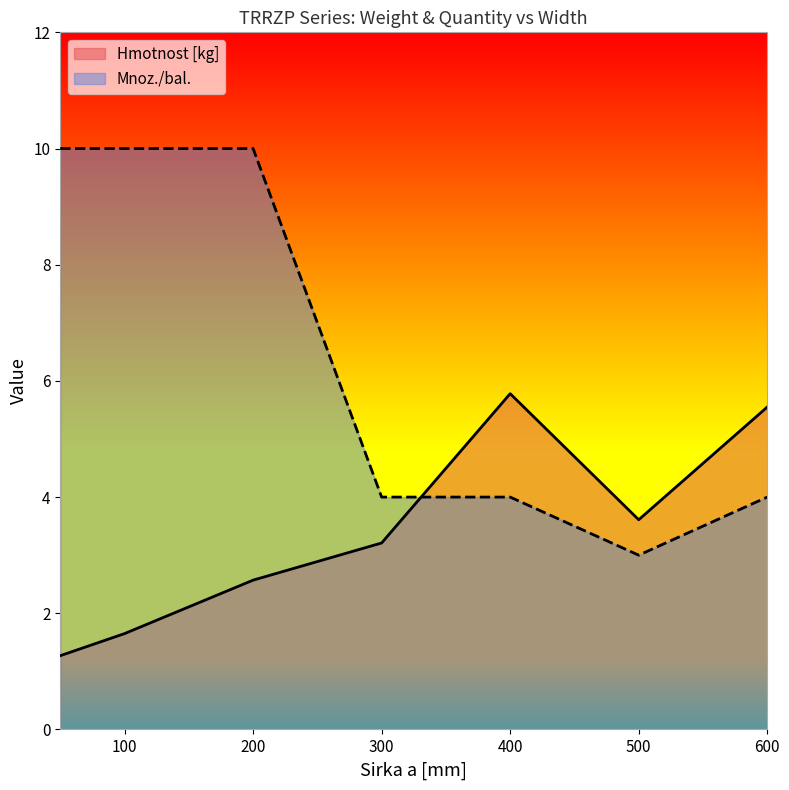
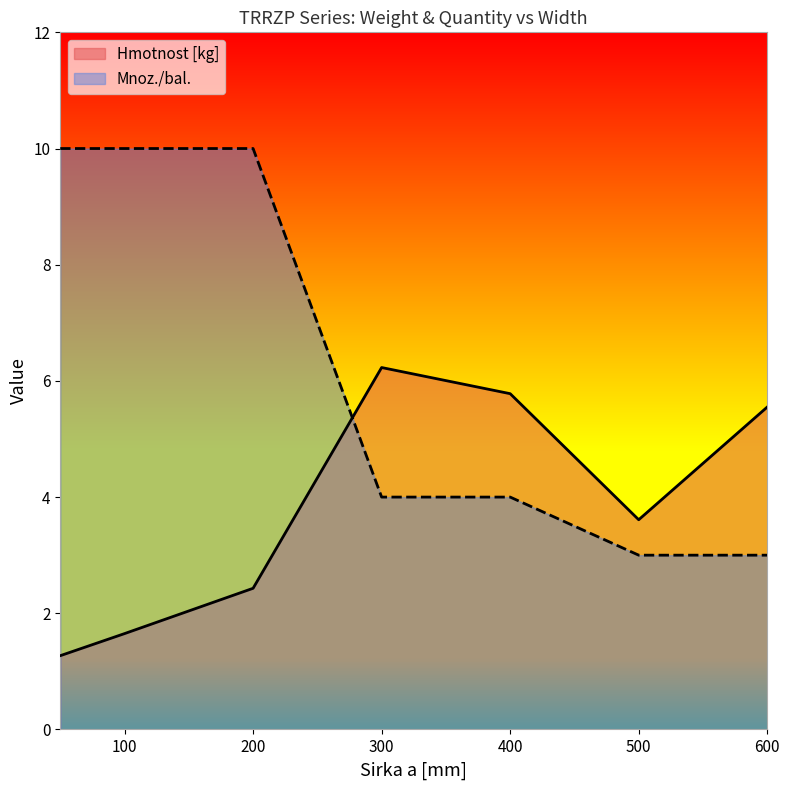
  {
    "Hmotnost [kg]": {
      "100": 1.7,
-     "200": 2.6,
-     "300": 3.2,
+     "200": 2.4,
+     "300": 6.2,
      "400": 5.8,
      "500": 3.6,
      "600": 5.6
    },
    "Mnoz./bal.": {
      "100": 10,
      "200": 10,
      "300": 4,
      "400": 4,
      "500": 3,
-     "600": 4
+     "600": 3
    }
  }
